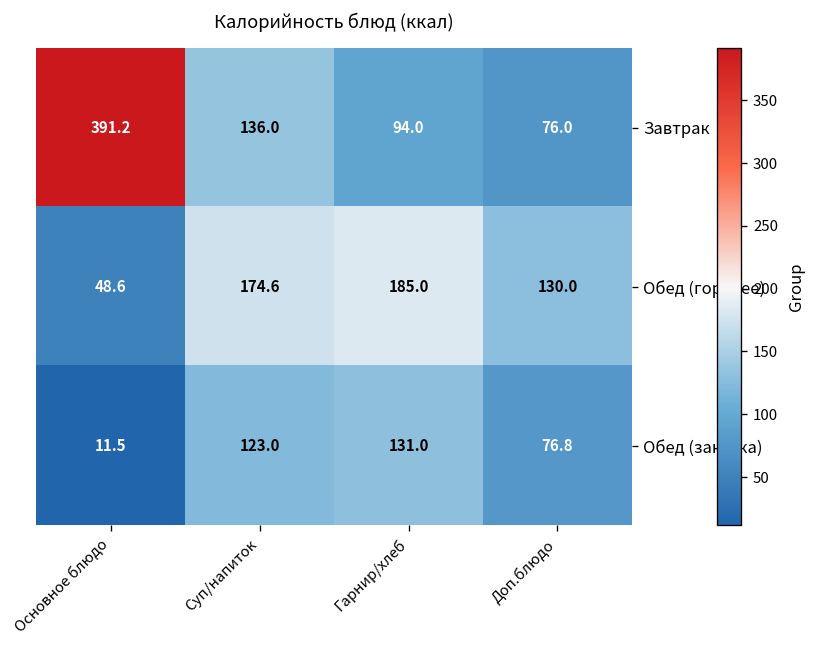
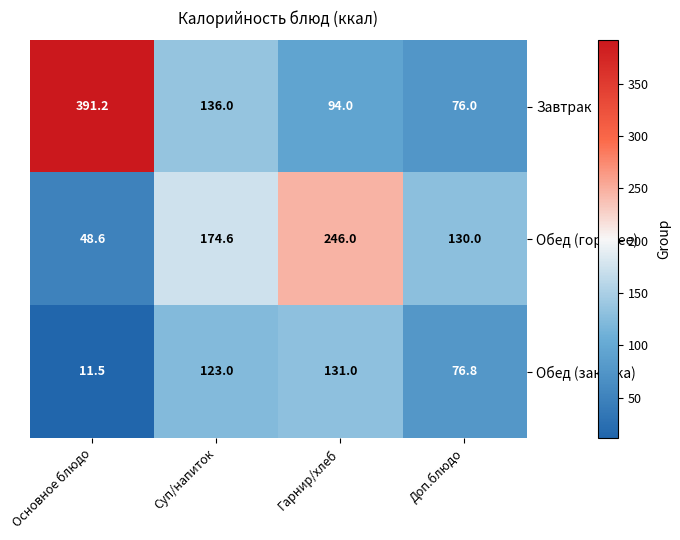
  {
    "Завтрак": {
      "Основное блюдо": 391.2,
      "Суп/напиток": 136.0,
      "Гарнир/хлеб": 94.0,
      "Доп.блюдо": 76.0
    },
    "Обед (горячее)": {
      "Основное блюдо": 48.6,
      "Суп/напиток": 174.6,
-     "Гарнир/хлеб": 185.0,
+     "Гарнир/хлеб": 246.0,
      "Доп.блюдо": 130.0
    },
    "Обед (закуска)": {
      "Основное блюдо": 11.5,
      "Суп/напиток": 123.0,
      "Гарнир/хлеб": 131.0,
      "Доп.блюдо": 76.8
    }
  }
